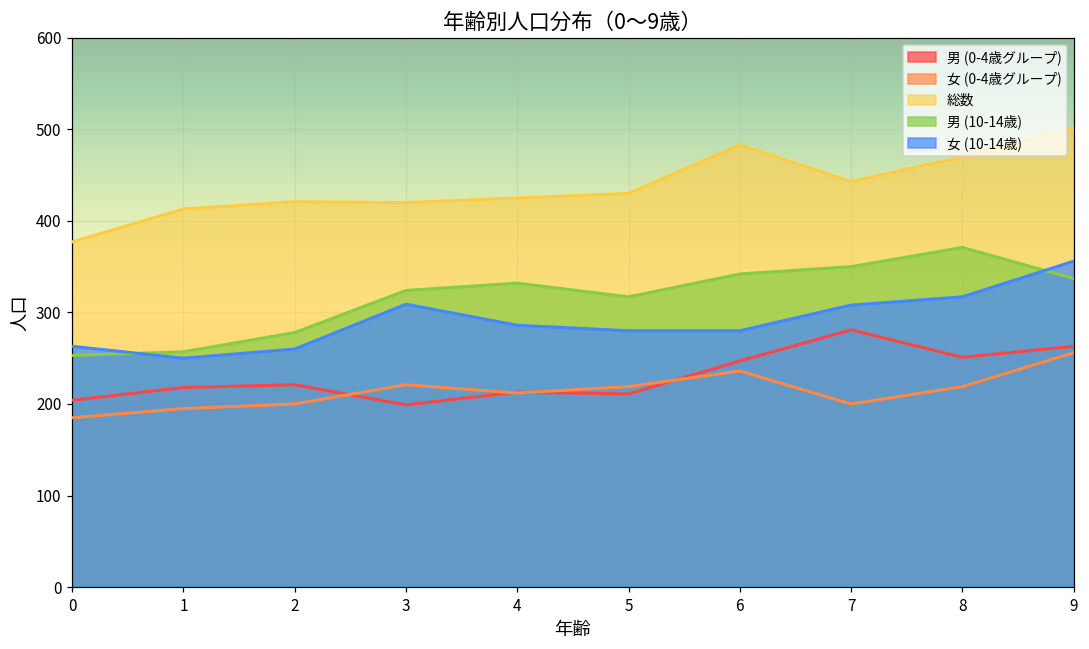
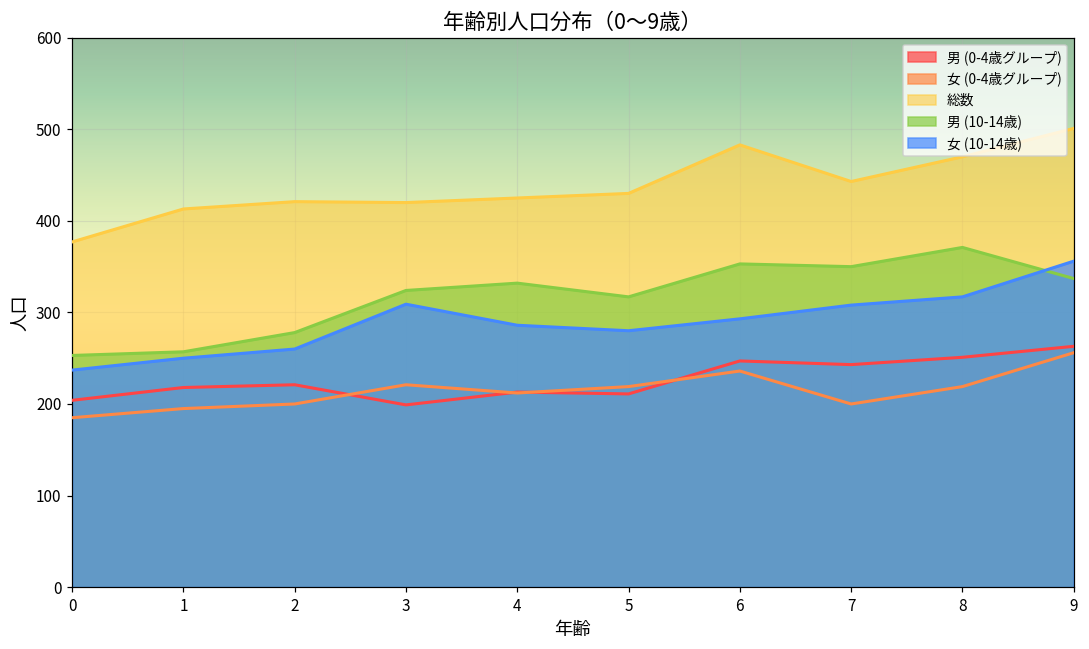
  {
    "男 (0-4歳グループ)": {
      "0": 200,
      "1": 220,
      "2": 220,
      "3": 200,
      "5": 210,
      "6": 250,
-     "7": 280,
+     "7": 240,
      "8": 250,
      "9": 260
    },
    "女 (0-4歳グループ)": {
      "0": 190,
      "1": 200,
      "2": 200,
      "3": 220,
      "5": 220,
      "6": 240,
      "7": 200,
      "8": 220,
      "9": 260
    },
    "総数": {
      "0": 380,
      "1": 410,
      "2": 420,
      "3": 420,
      "4": 430,
      "5": 430,
      "6": 480,
      "7": 440,
      "8": 470,
      "9": 500
    },
    "男 (10-14歳)": {
      "0": 250,
      "1": 260,
      "2": 280,
      "3": 320,
      "4": 330,
      "5": 320,
-     "6": 340,
+     "6": 350,
      "7": 350,
      "8": 370,
      "9": 340
    },
    "女 (10-14歳)": {
-     "0": 260,
+     "0": 240,
      "1": 250,
      "2": 260,
      "3": 310,
      "4": 290,
      "5": 280,
-     "6": 280,
+     "6": 290,
      "7": 310,
      "8": 320,
      "9": 360
    }
  }
